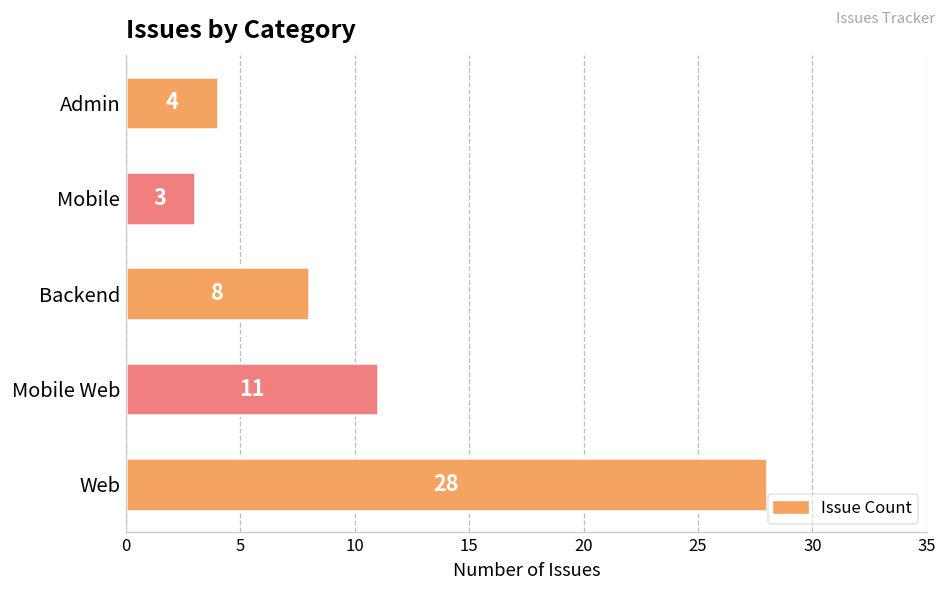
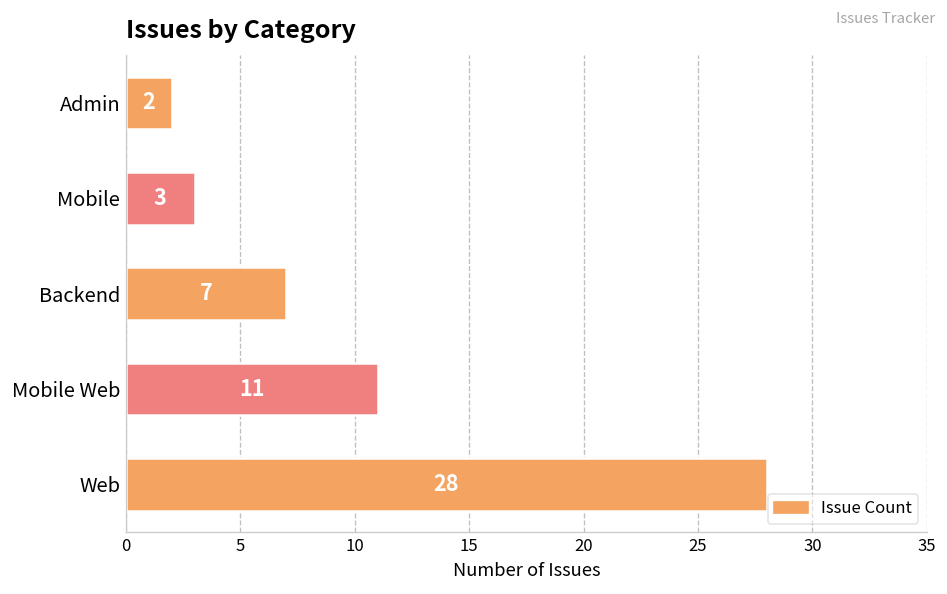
  {
-   "Admin": 4,
+   "Admin": 2,
    "Mobile": 3,
-   "Backend": 8,
+   "Backend": 7,
    "Mobile Web": 11,
    "Web": 28
  }
